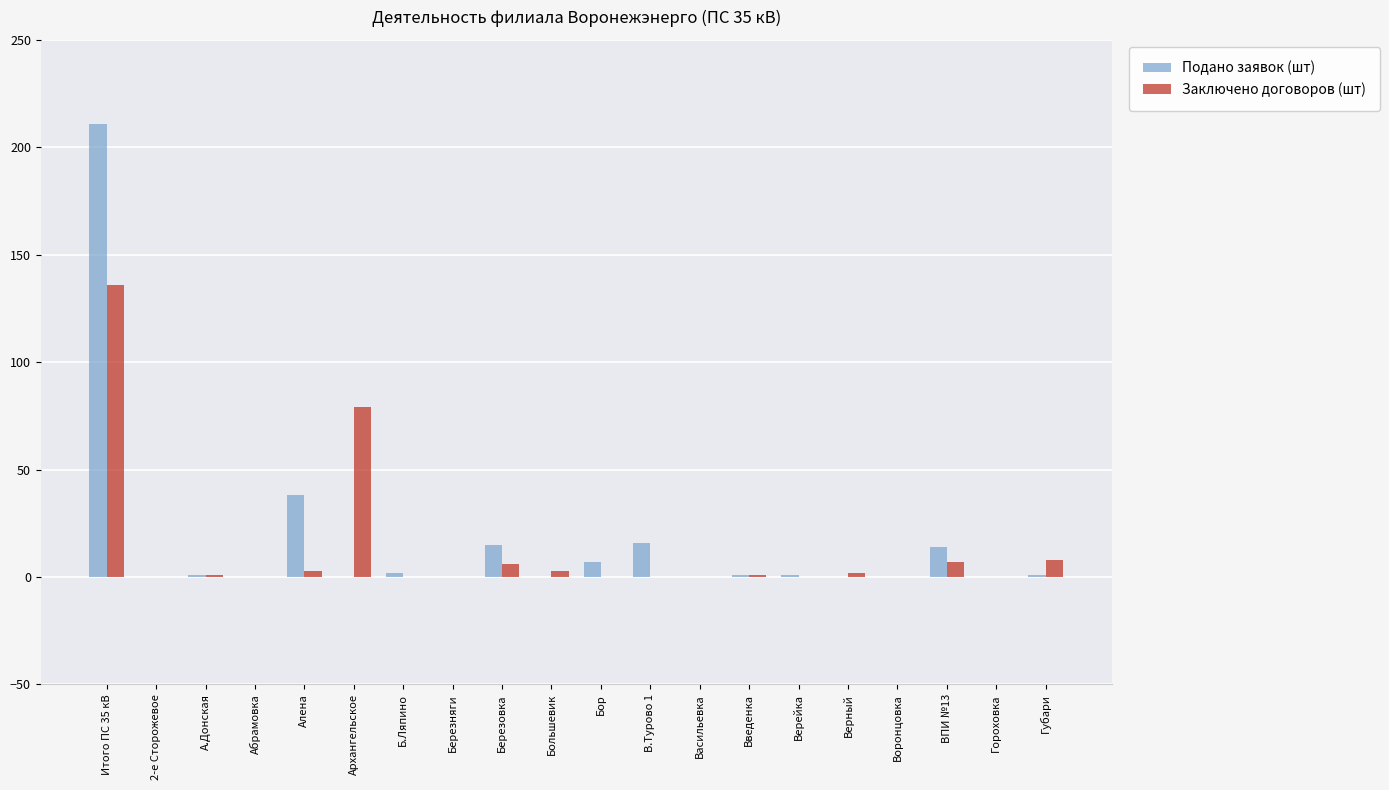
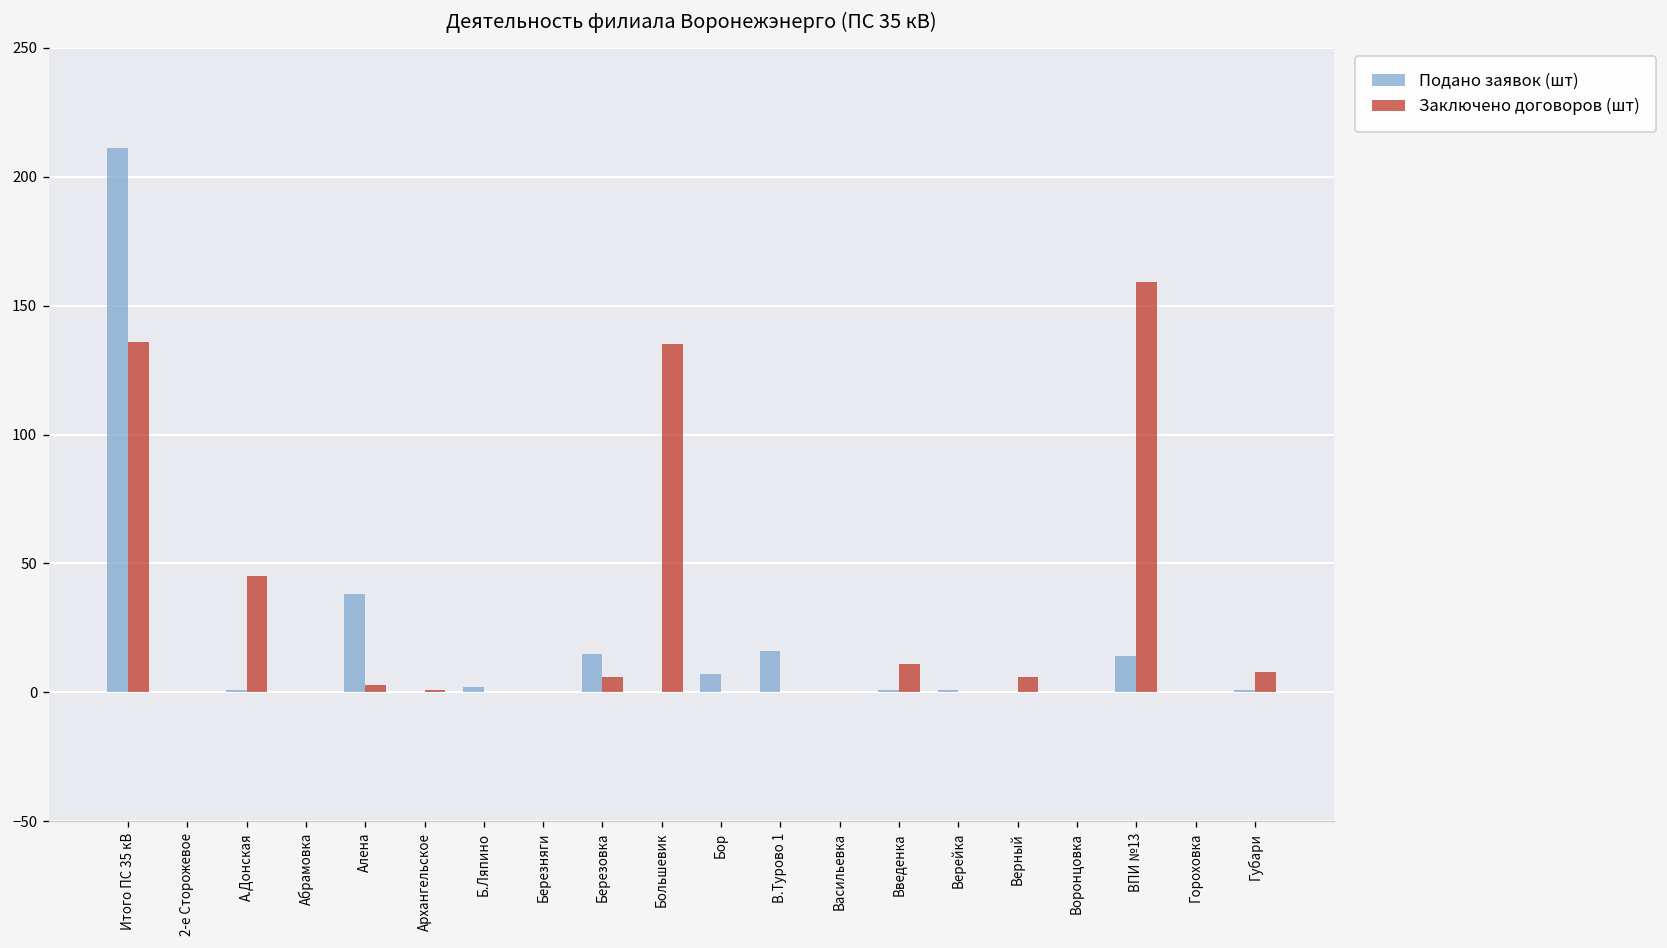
  {
    "Подано заявок (шт)": {
      "Итого ПС 35 кВ": 211,
      "2-е Сторожевое": 0,
      "Абрамовка": 0,
      "Алена": 38,
      "Архангельское": 0,
      "Б.Ляпино": 2,
      "Березняги": 0,
      "Березовка": 15,
      "Большевик": 0,
      "Бор": 7,
      "В.Турово 1": 16,
      "Васильевка": 0,
      "Верный": 0,
      "Воронцовка": 0,
      "ВПИ №13": 14,
      "Гороховка": 0
    },
    "Заключено договоров (шт)": {
      "Итого ПС 35 кВ": 136,
      "2-е Сторожевое": 0,
-     "А.Донская": 1,
+     "А.Донская": 45,
      "Абрамовка": 0,
      "Алена": 3,
-     "Архангельское": 79,
+     "Архангельское": 1,
      "Б.Ляпино": 0,
      "Березняги": 0,
      "Березовка": 6,
-     "Большевик": 3,
+     "Большевик": 135,
      "Бор": 0,
      "В.Турово 1": 0,
      "Васильевка": 0,
-     "Введенка": 1,
+     "Введенка": 11,
      "Верейка": 0,
-     "Верный": 2,
+     "Верный": 6,
      "Воронцовка": 0,
-     "ВПИ №13": 7,
+     "ВПИ №13": 159,
      "Гороховка": 0,
      "Губари": 8
    }
  }
